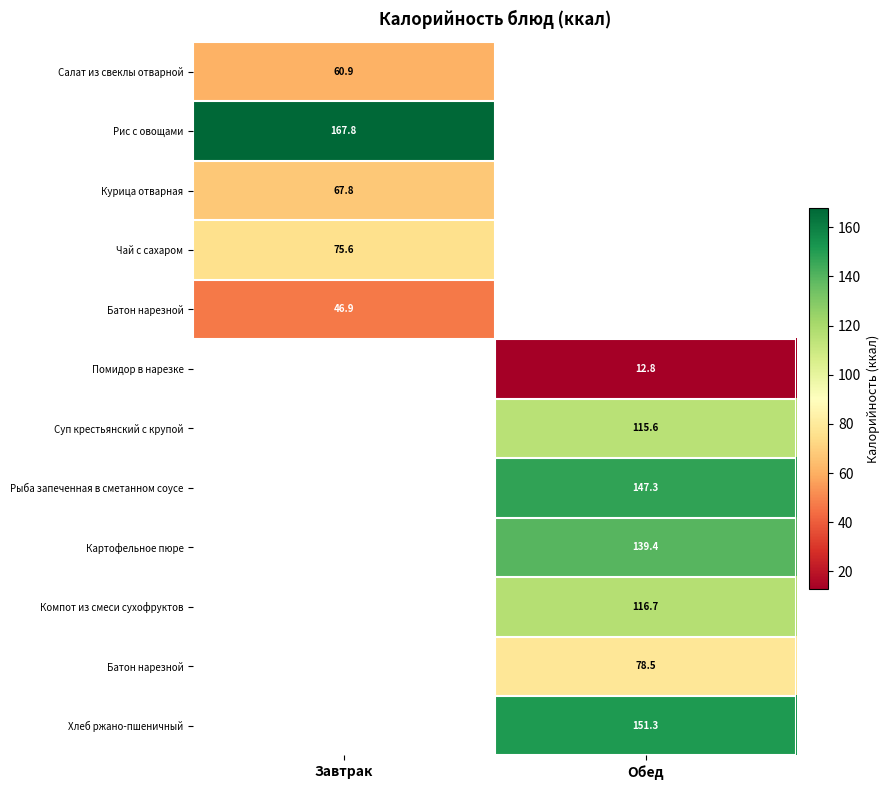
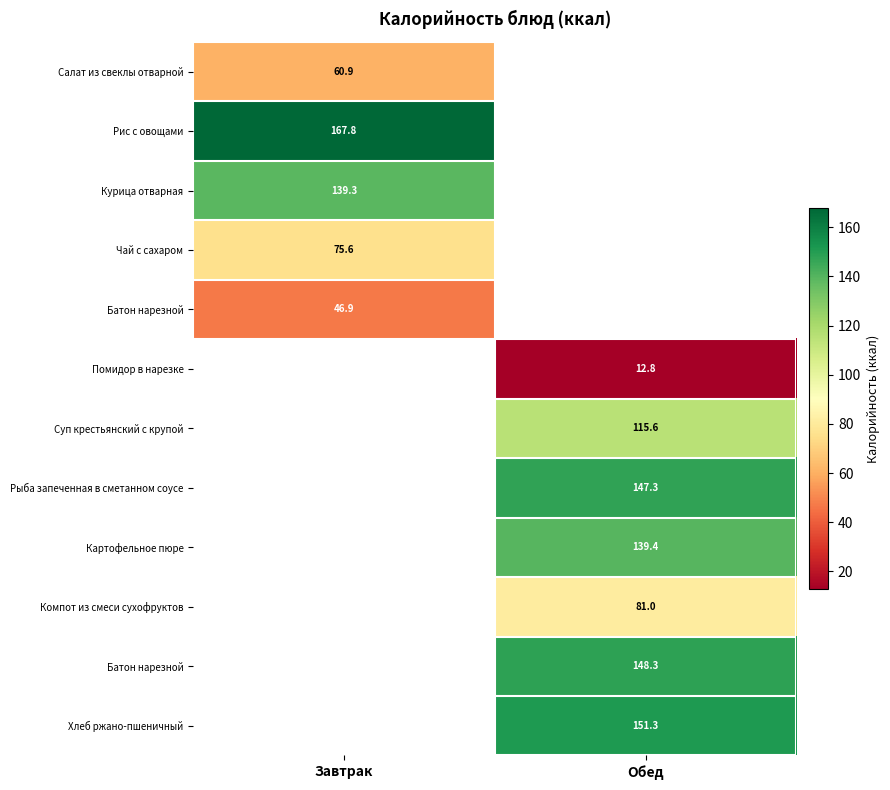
  {
    "Салат из свеклы отварной": {
      "Завтрак": 60.9
    },
    "Рис с овощами": {
      "Завтрак": 167.8
    },
    "Курица отварная": {
-     "Завтрак": 67.8
+     "Завтрак": 139.3
    },
    "Чай с сахаром": {
      "Завтрак": 75.6
    },
    "Батон нарезной": {
      "Завтрак": 46.9,
-     "Обед": 78.5
+     "Обед": 148.3
    },
    "Помидор в нарезке": {
      "Обед": 12.8
    },
    "Суп крестьянский с крупой": {
      "Обед": 115.6
    },
    "Рыба запеченная в сметанном соусе": {
      "Обед": 147.3
    },
    "Картофельное пюре": {
      "Обед": 139.4
    },
    "Компот из смеси сухофруктов": {
-     "Обед": 116.7
+     "Обед": 81.0
    },
    "Хлеб ржано-пшеничный": {
      "Обед": 151.3
    }
  }
